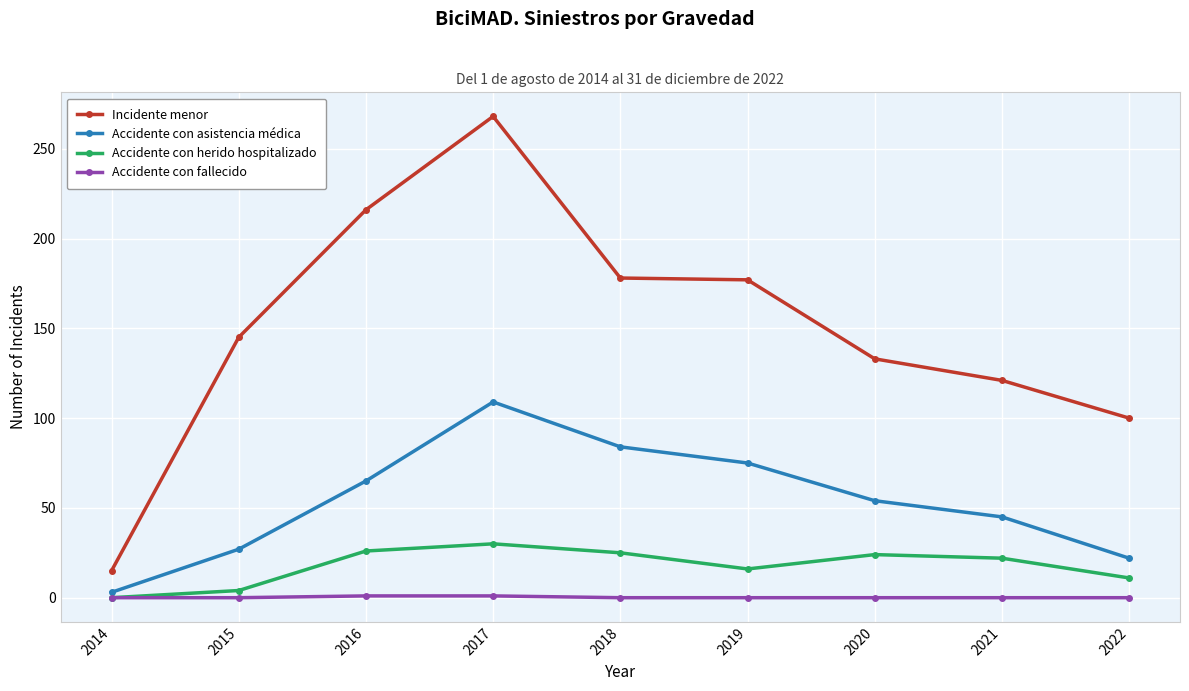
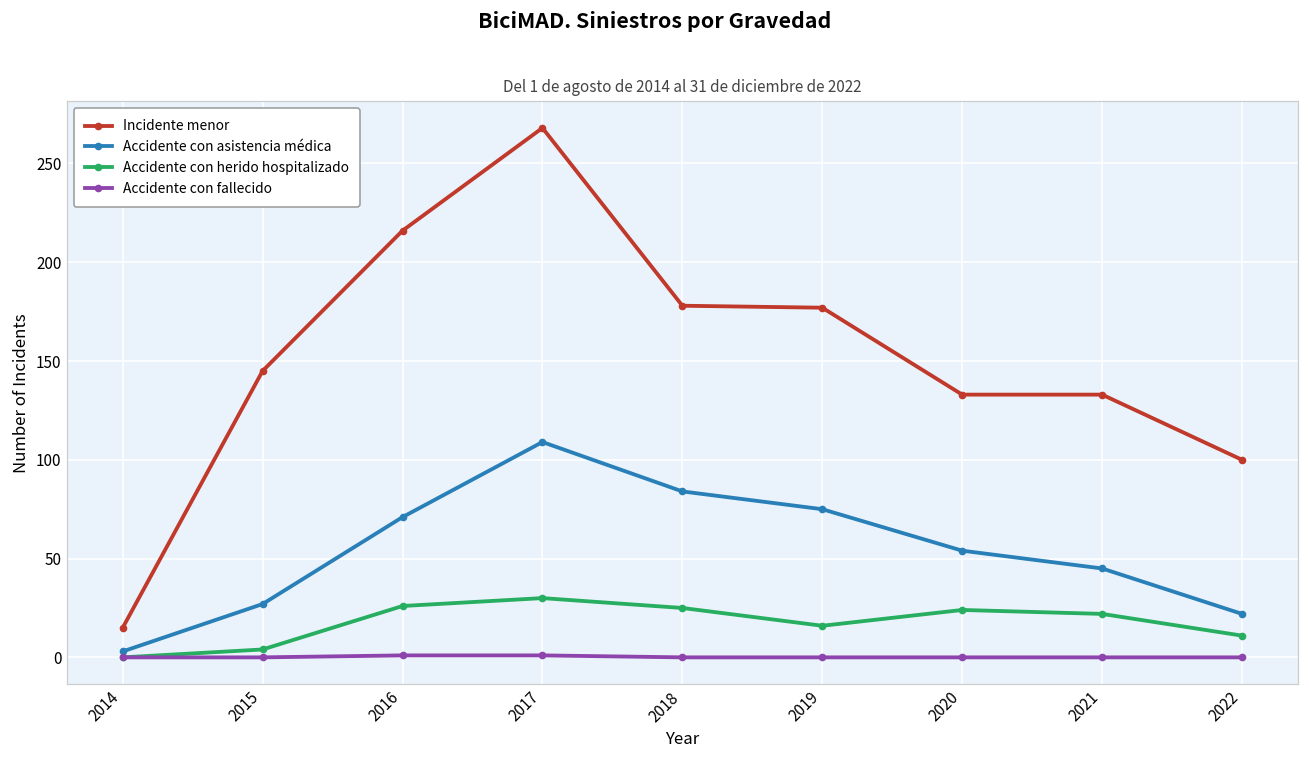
  {
    "Incidente menor": {
      "2014": 15,
      "2015": 145,
      "2016": 216,
      "2017": 268,
      "2018": 178,
      "2019": 177,
      "2020": 133,
-     "2021": 121,
+     "2021": 133,
      "2022": 100
    },
    "Accidente con asistencia médica": {
      "2014": 3,
      "2015": 27,
-     "2016": 65,
+     "2016": 71,
      "2017": 109,
      "2018": 84,
      "2019": 75,
      "2020": 54,
      "2021": 45,
      "2022": 22
    },
    "Accidente con herido hospitalizado": {
      "2015": 4,
      "2016": 26,
      "2017": 30,
      "2018": 25,
      "2019": 16,
      "2020": 24,
      "2021": 22,
      "2022": 11
    },
    "Accidente con fallecido": {
      "2015": 0,
      "2016": 1,
      "2017": 1,
      "2018": 0,
      "2019": 0,
      "2020": 0,
      "2021": 0,
      "2022": 0
    }
  }
